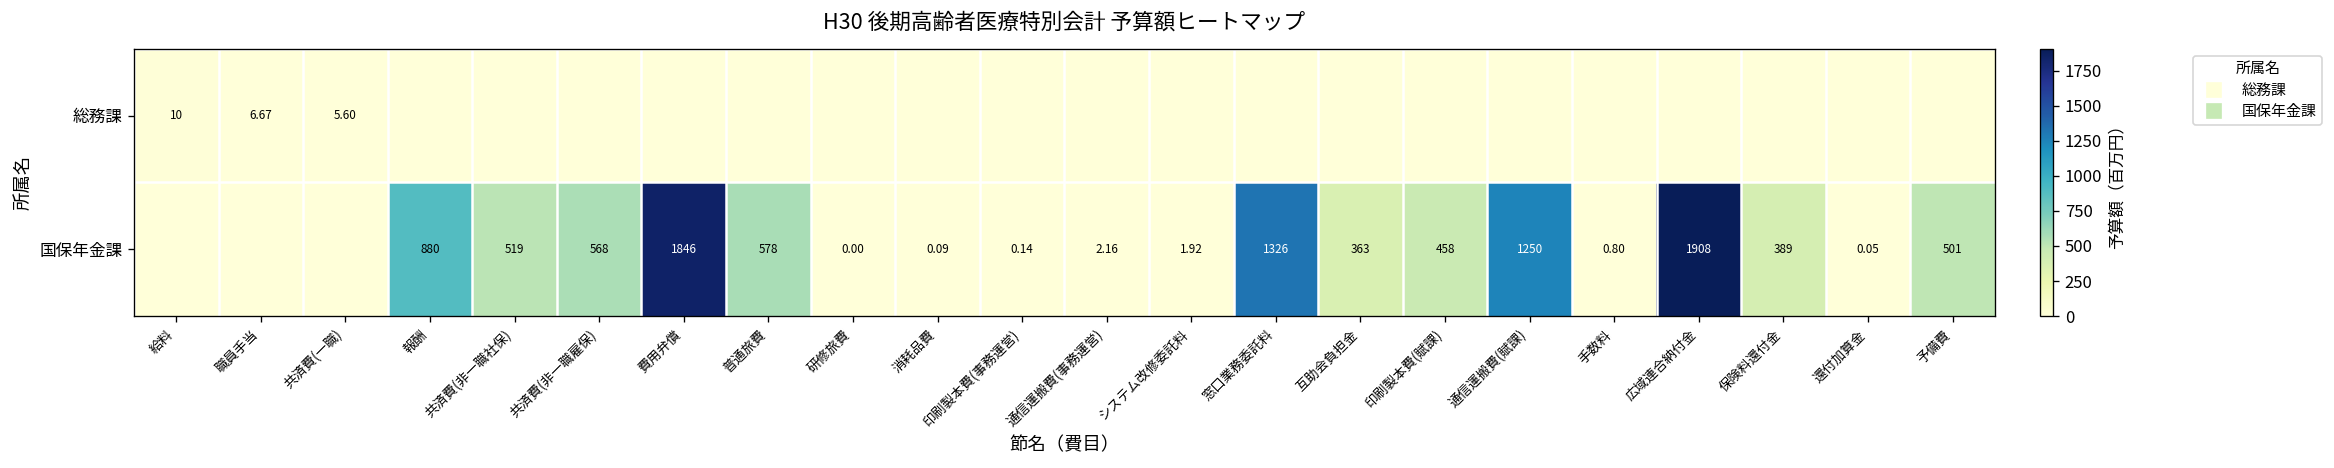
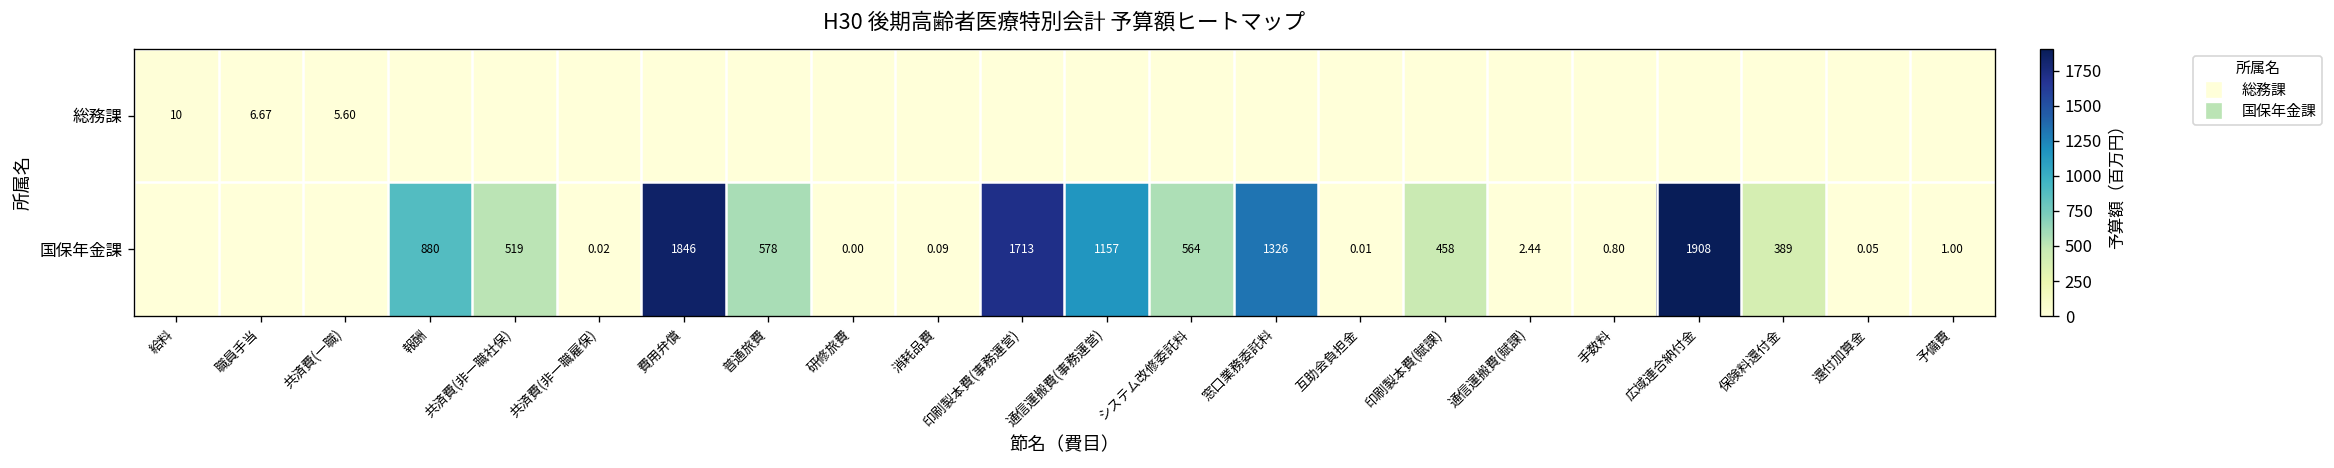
  {
    "総務課": {
      "給料": 10,
      "職員手当": 6.67,
      "共済費(一職)": 5.60
    },
    "国保年金課": {
      "報酬": 880,
      "共済費(非一職社保)": 519,
-     "共済費(非一職雇保)": 568,
+     "共済費(非一職雇保)": 0.02,
      "費用弁償": 1846,
      "普通旅費": 578,
      "研修旅費": 0.00,
      "消耗品費": 0.09,
-     "印刷製本費(事務運営)": 0.14,
-     "通信運搬費(事務運営)": 2.16,
-     "システム改修委託料": 1.92,
+     "印刷製本費(事務運営)": 1713,
+     "通信運搬費(事務運営)": 1157,
+     "システム改修委託料": 564,
      "窓口業務委託料": 1326,
-     "互助会負担金": 363,
+     "互助会負担金": 0.01,
      "印刷製本費(賦課)": 458,
-     "通信運搬費(賦課)": 1250,
+     "通信運搬費(賦課)": 2.44,
      "手数料": 0.80,
      "広域連合納付金": 1908,
      "保険料還付金": 389,
      "還付加算金": 0.05,
-     "予備費": 501
+     "予備費": 1.00
    }
  }
